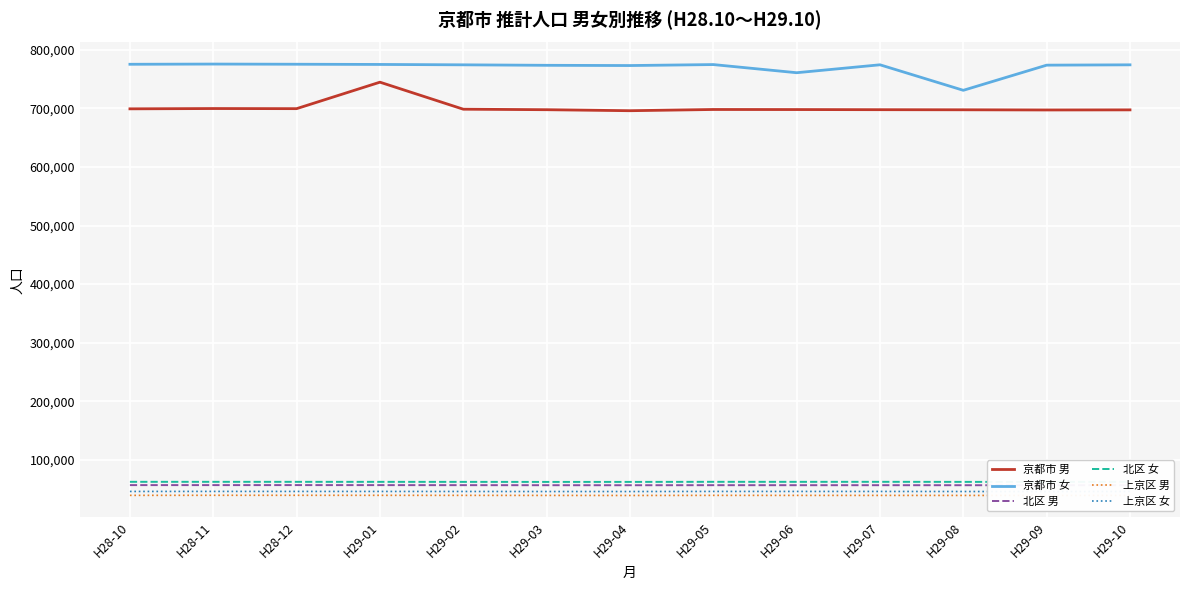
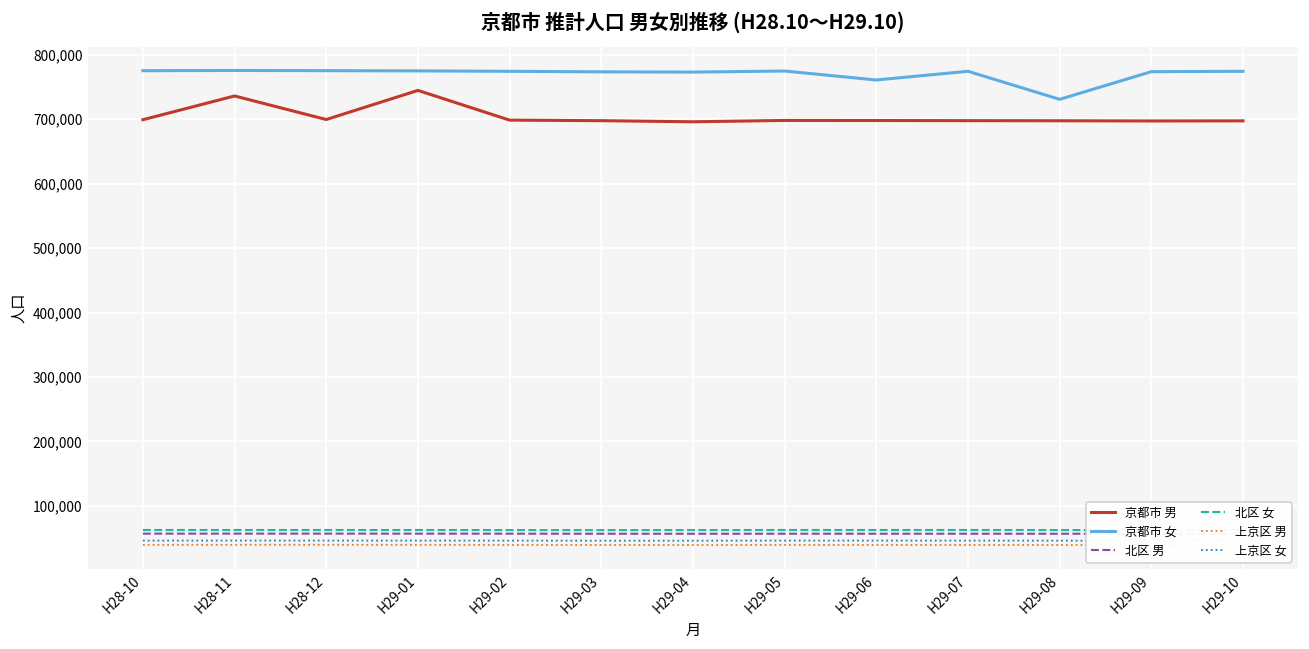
  {
    "京都市 男": {
      "H28-10": "700,000",
-     "H28-11": "700,000",
+     "H28-11": "740,000",
      "H28-12": "700,000",
      "H29-01": "740,000",
      "H29-02": "700,000",
      "H29-03": "700,000",
      "H29-04": "700,000",
      "H29-05": "700,000",
      "H29-06": "700,000",
      "H29-07": "700,000",
      "H29-08": "700,000",
      "H29-09": "700,000",
      "H29-10": "700,000"
    },
    "京都市 女": {
      "H28-10": "780,000",
      "H28-11": "780,000",
      "H28-12": "780,000",
      "H29-01": "780,000",
      "H29-02": "770,000",
      "H29-03": "770,000",
      "H29-04": "770,000",
      "H29-05": "770,000",
      "H29-06": "760,000",
      "H29-07": "770,000",
      "H29-08": "730,000",
      "H29-09": "770,000",
      "H29-10": "770,000"
    },
    "北区 男": {
      "H28-10": "60,000",
      "H28-11": "60,000",
      "H28-12": "60,000",
      "H29-01": "60,000",
      "H29-02": "60,000",
      "H29-03": "60,000",
      "H29-04": "60,000",
      "H29-05": "60,000",
      "H29-06": "60,000",
      "H29-07": "60,000",
      "H29-08": "60,000"
    },
    "北区 女": {
      "H28-10": "60,000",
      "H28-11": "60,000",
      "H28-12": "60,000",
      "H29-01": "60,000",
      "H29-02": "60,000",
      "H29-03": "60,000",
      "H29-04": "60,000",
      "H29-05": "60,000",
      "H29-06": "60,000",
      "H29-07": "60,000",
      "H29-08": "60,000"
    },
    "上京区 男": {
      "H28-10": "40,000",
      "H28-11": "40,000",
      "H28-12": "40,000",
      "H29-01": "40,000",
      "H29-02": "40,000",
      "H29-03": "40,000",
      "H29-04": "40,000",
      "H29-05": "40,000",
      "H29-06": "40,000",
      "H29-07": "40,000",
      "H29-08": "40,000"
    },
    "上京区 女": {
      "H28-10": "50,000",
      "H28-11": "50,000",
      "H28-12": "50,000",
      "H29-01": "50,000",
      "H29-02": "50,000",
      "H29-03": "50,000",
      "H29-04": "50,000",
      "H29-05": "50,000",
      "H29-06": "50,000",
      "H29-07": "50,000",
      "H29-08": "50,000"
    }
  }
